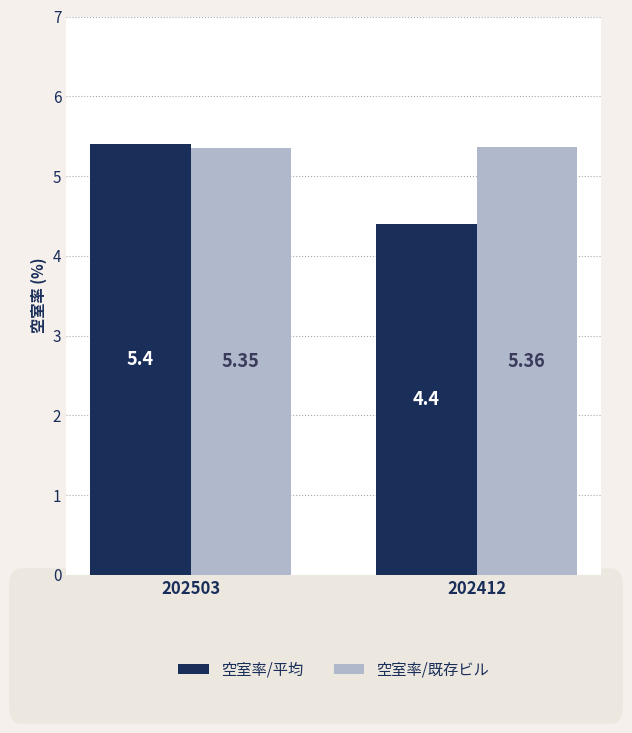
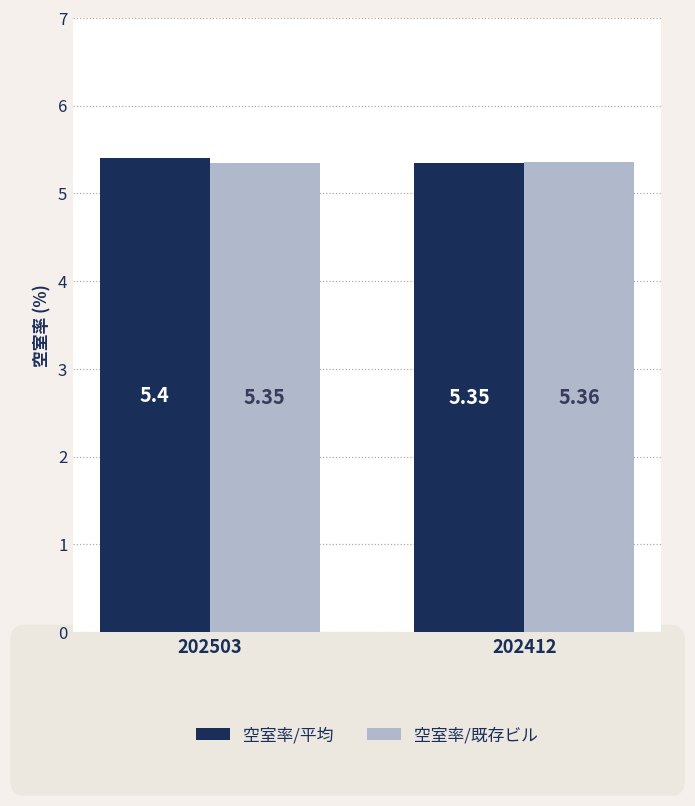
  {
    "空室率/平均": {
      "202503": 5.4,
-     "202412": 4.4
+     "202412": 5.35
    },
    "空室率/既存ビル": {
      "202503": 5.35,
      "202412": 5.36
    }
  }
